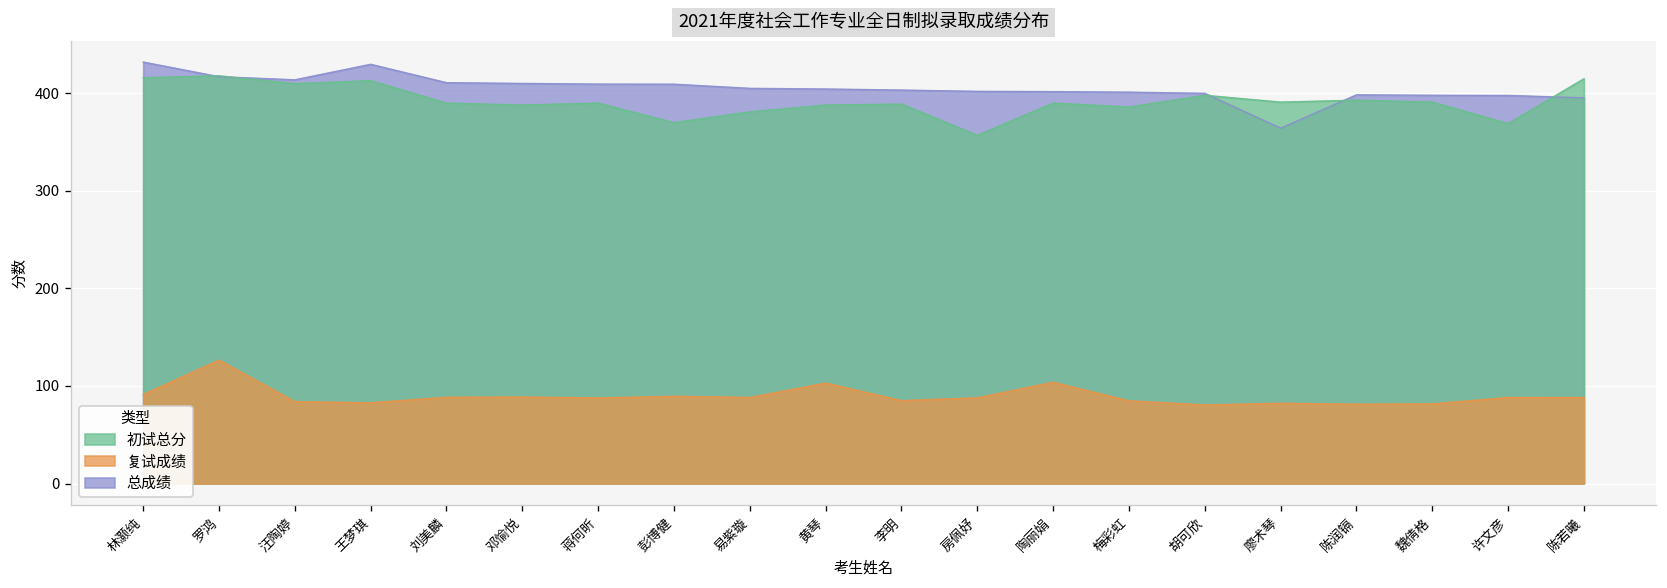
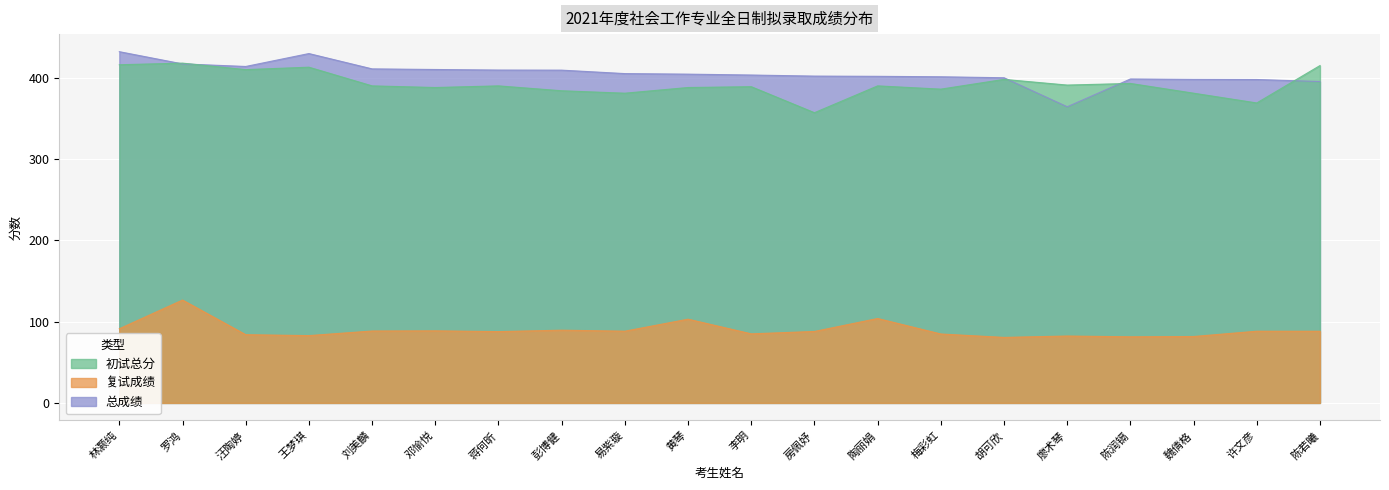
  {
    "总成绩": {
      "林灏纯": 430,
      "汪陶婷": 410,
      "王梦琪": 430,
      "刘美麟": 410,
      "邓愉悦": 410,
      "蒋何昕": 410,
      "彭博健": 410,
      "易紫璇": 410,
      "黄琴": 400,
      "李明": 400,
      "房佩妤": 400,
      "陶丽娟": 400,
      "梅彩虹": 400,
      "廖术琴": 360,
      "陈润镉": 400,
      "魏倩格": 400,
      "许文彦": 400,
      "陈若曦": 400
    },
    "初试总分": {
      "林灏纯": 420,
      "汪陶婷": 410,
      "王梦琪": 410,
      "刘美麟": 390,
      "邓愉悦": 390,
      "蒋何昕": 390,
-     "彭博健": 370,
+     "彭博健": 380,
      "易紫璇": 380,
      "黄琴": 390,
      "李明": 390,
      "房佩妤": 360,
      "陶丽娟": 390,
      "梅彩虹": 390,
      "廖术琴": 390,
      "陈润镉": 390,
-     "魏倩格": 390,
+     "魏倩格": 380,
      "许文彦": 370,
      "陈若曦": 420
    },
    "复试成绩": {
      "林灏纯": 90,
      "罗鸿": 130,
      "汪陶婷": 80,
      "王梦琪": 80,
      "刘美麟": 90,
      "邓愉悦": 90,
      "蒋何昕": 90,
      "彭博健": 90,
      "易紫璇": 90,
      "黄琴": 100,
      "李明": 80,
      "房佩妤": 90,
      "陶丽娟": 100,
      "梅彩虹": 80,
      "胡可欣": 80,
      "廖术琴": 80,
      "陈润镉": 80,
      "魏倩格": 80,
      "许文彦": 90,
      "陈若曦": 90
    }
  }
